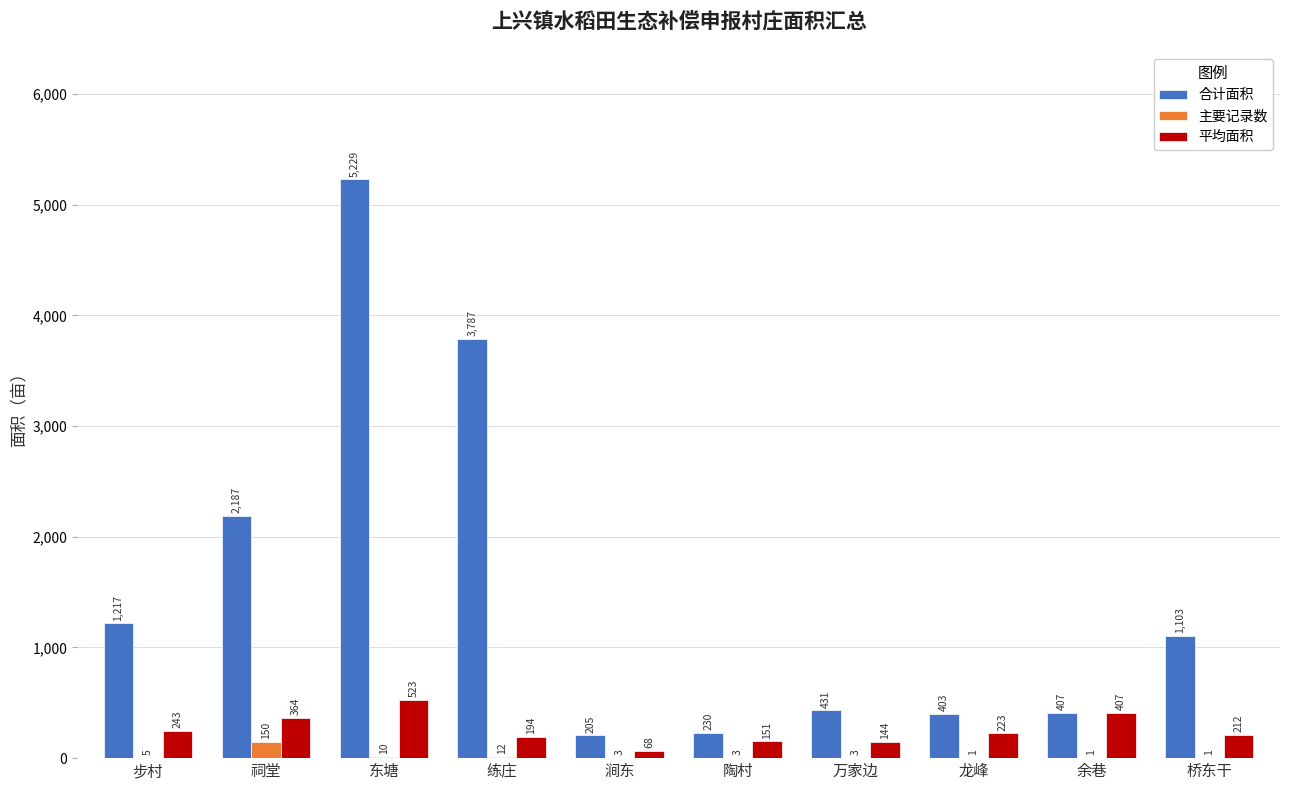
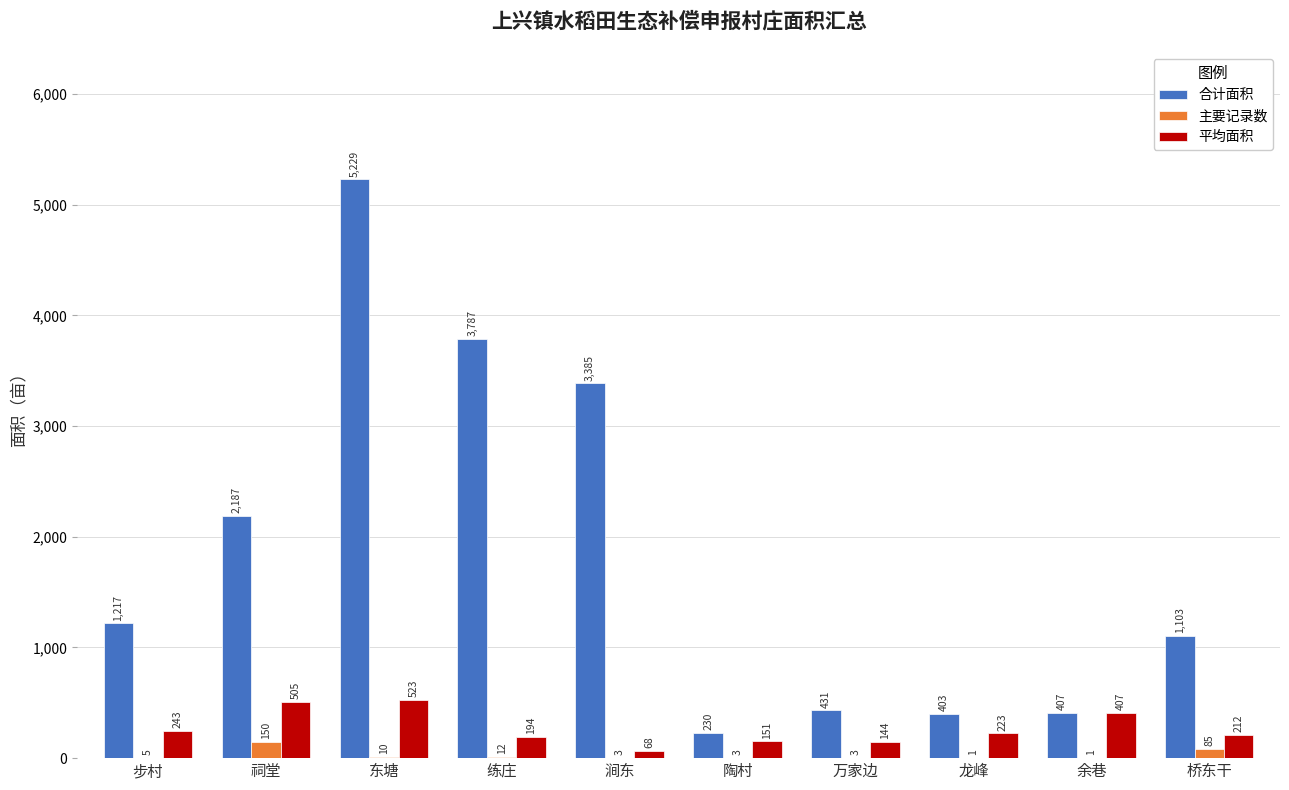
  {
    "合计面积": {
      "步村": "1,217",
      "祠堂": "2,187",
      "东塘": "5,229",
      "练庄": "3,787",
-     "涧东": "205",
+     "涧东": "3,385",
      "陶村": "230",
      "万家边": "431",
      "龙峰": "403",
      "余巷": "407",
      "桥东干": "1,103"
    },
    "主要记录数": {
      "步村": "5",
      "祠堂": "150",
      "东塘": "10",
      "练庄": "12",
      "涧东": "3",
      "陶村": "3",
      "万家边": "3",
      "龙峰": "1",
      "余巷": "1",
-     "桥东干": "1"
+     "桥东干": "85"
    },
    "平均面积": {
      "步村": "243",
-     "祠堂": "364",
+     "祠堂": "505",
      "东塘": "523",
      "练庄": "194",
      "涧东": "68",
      "陶村": "151",
      "万家边": "144",
      "龙峰": "223",
      "余巷": "407",
      "桥东干": "212"
    }
  }
